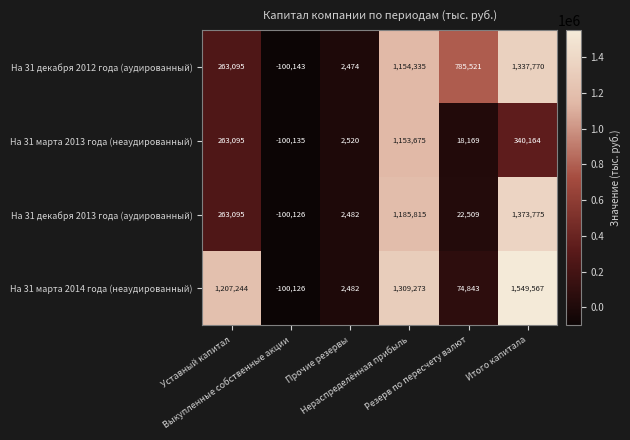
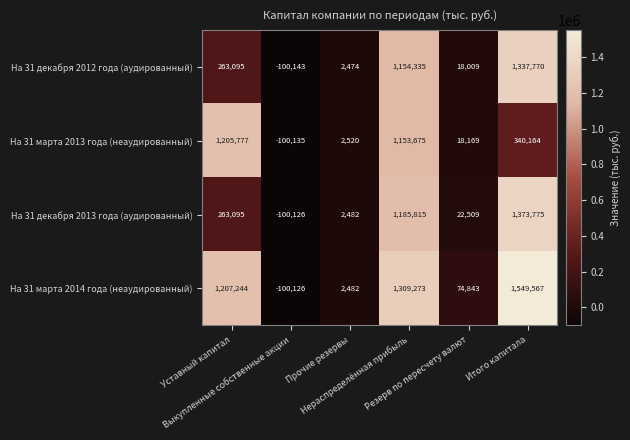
  {
    "На 31 декабря 2012 года (аудированный)": {
      "Уставный капитал": "263,095",
      "Выкупленные собственные акции": "-100,143",
      "Прочие резервы": "2,474",
      "Нераспределённая прибыль": "1,154,335",
-     "Резерв по пересчету валют": "785,521",
+     "Резерв по пересчету валют": "18,009",
      "Итого капитала": "1,337,770"
    },
    "На 31 марта 2013 года (неаудированный)": {
-     "Уставный капитал": "263,095",
+     "Уставный капитал": "1,205,777",
      "Выкупленные собственные акции": "-100,135",
      "Прочие резервы": "2,520",
      "Нераспределённая прибыль": "1,153,675",
      "Резерв по пересчету валют": "18,169",
      "Итого капитала": "340,164"
    },
    "На 31 декабря 2013 года (аудированный)": {
      "Уставный капитал": "263,095",
      "Выкупленные собственные акции": "-100,126",
      "Прочие резервы": "2,482",
      "Нераспределённая прибыль": "1,185,815",
      "Резерв по пересчету валют": "22,509",
      "Итого капитала": "1,373,775"
    },
    "На 31 марта 2014 года (неаудированный)": {
      "Уставный капитал": "1,207,244",
      "Выкупленные собственные акции": "-100,126",
      "Прочие резервы": "2,482",
      "Нераспределённая прибыль": "1,309,273",
      "Резерв по пересчету валют": "74,843",
      "Итого капитала": "1,549,567"
    }
  }
